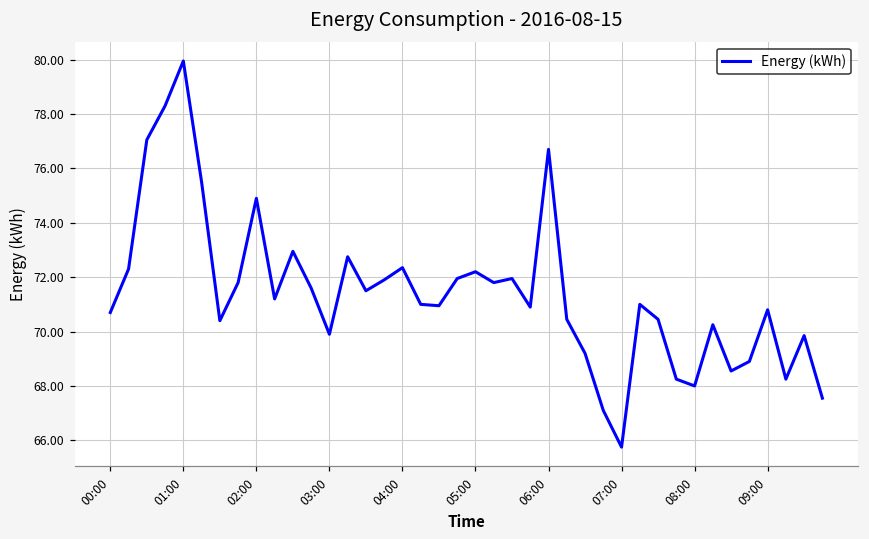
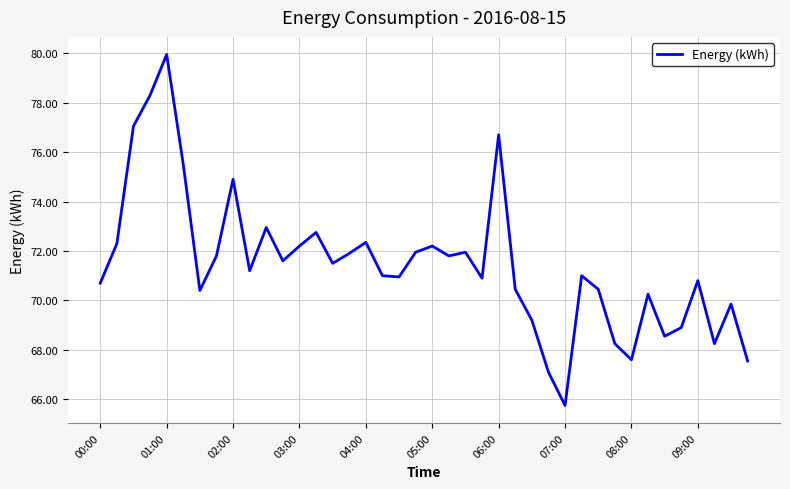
  {
    "00:00": 70.7,
    "01:00": 80.0,
    "02:00": 74.9,
-   "03:00": 69.9,
+   "03:00": 72.2,
    "04:00": 72.4,
    "05:00": 72.2,
    "06:00": 76.7,
    "07:00": 65.8,
-   "08:00": 68.0,
+   "08:00": 67.6,
    "09:00": 70.8
  }
